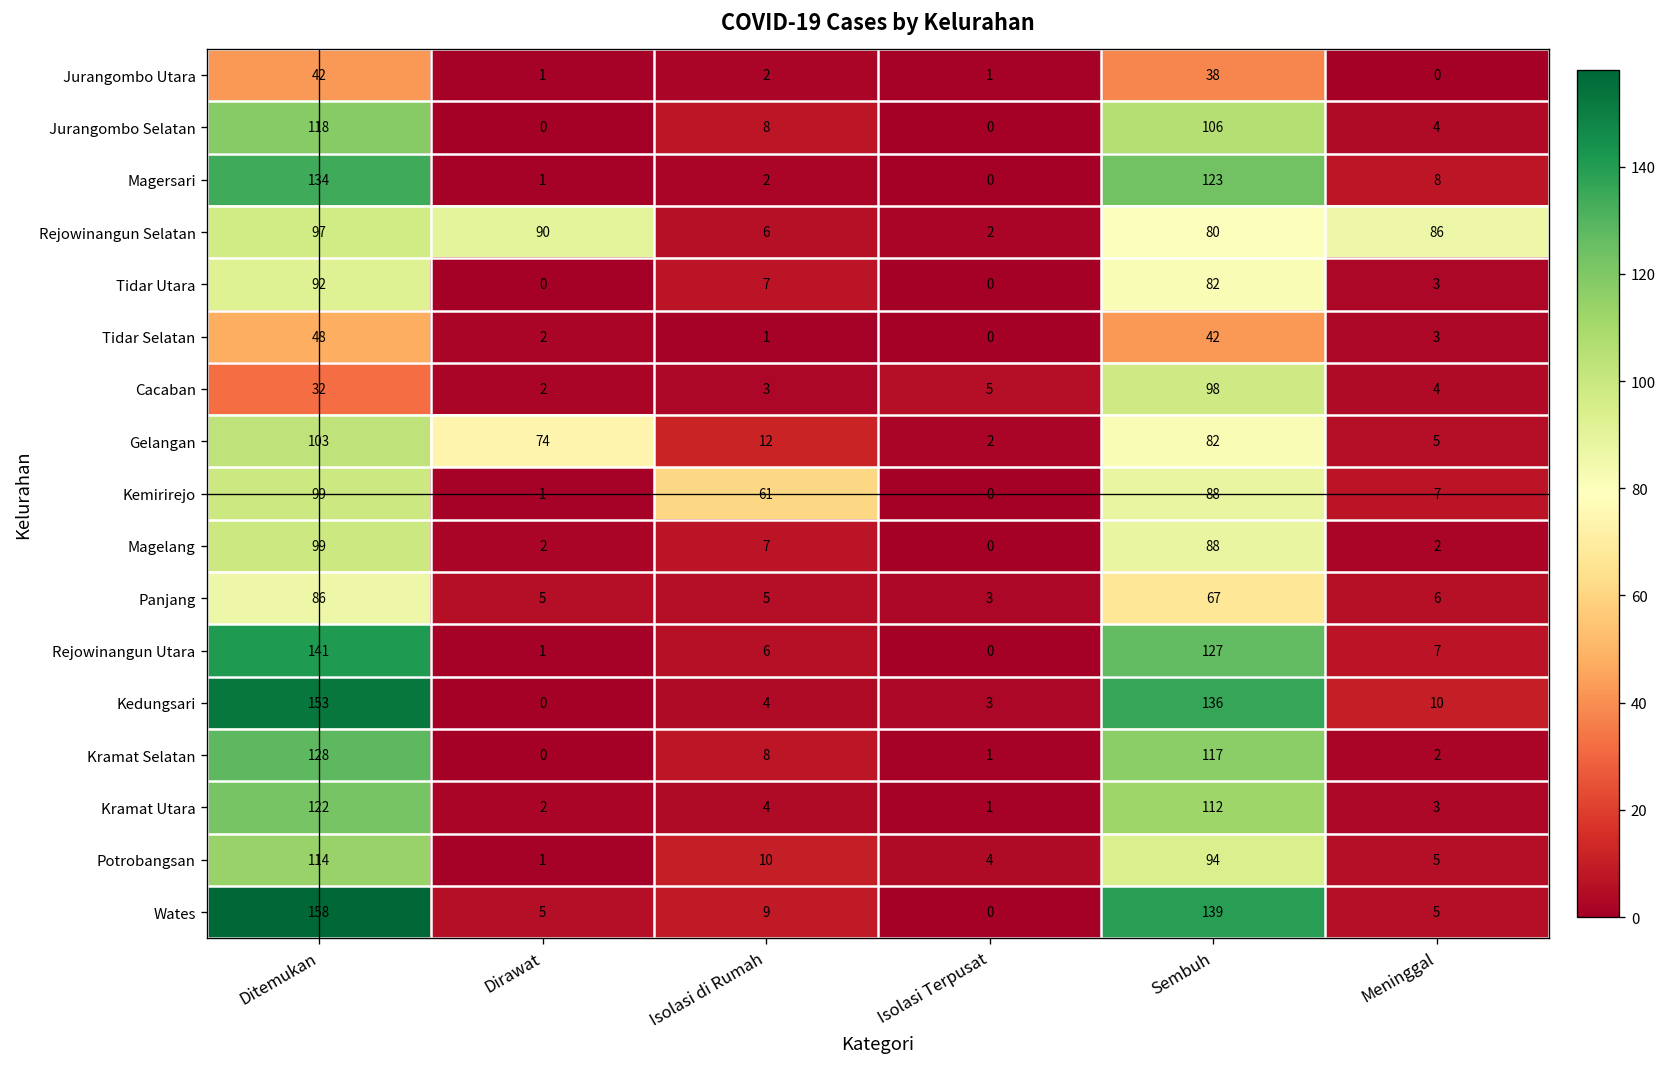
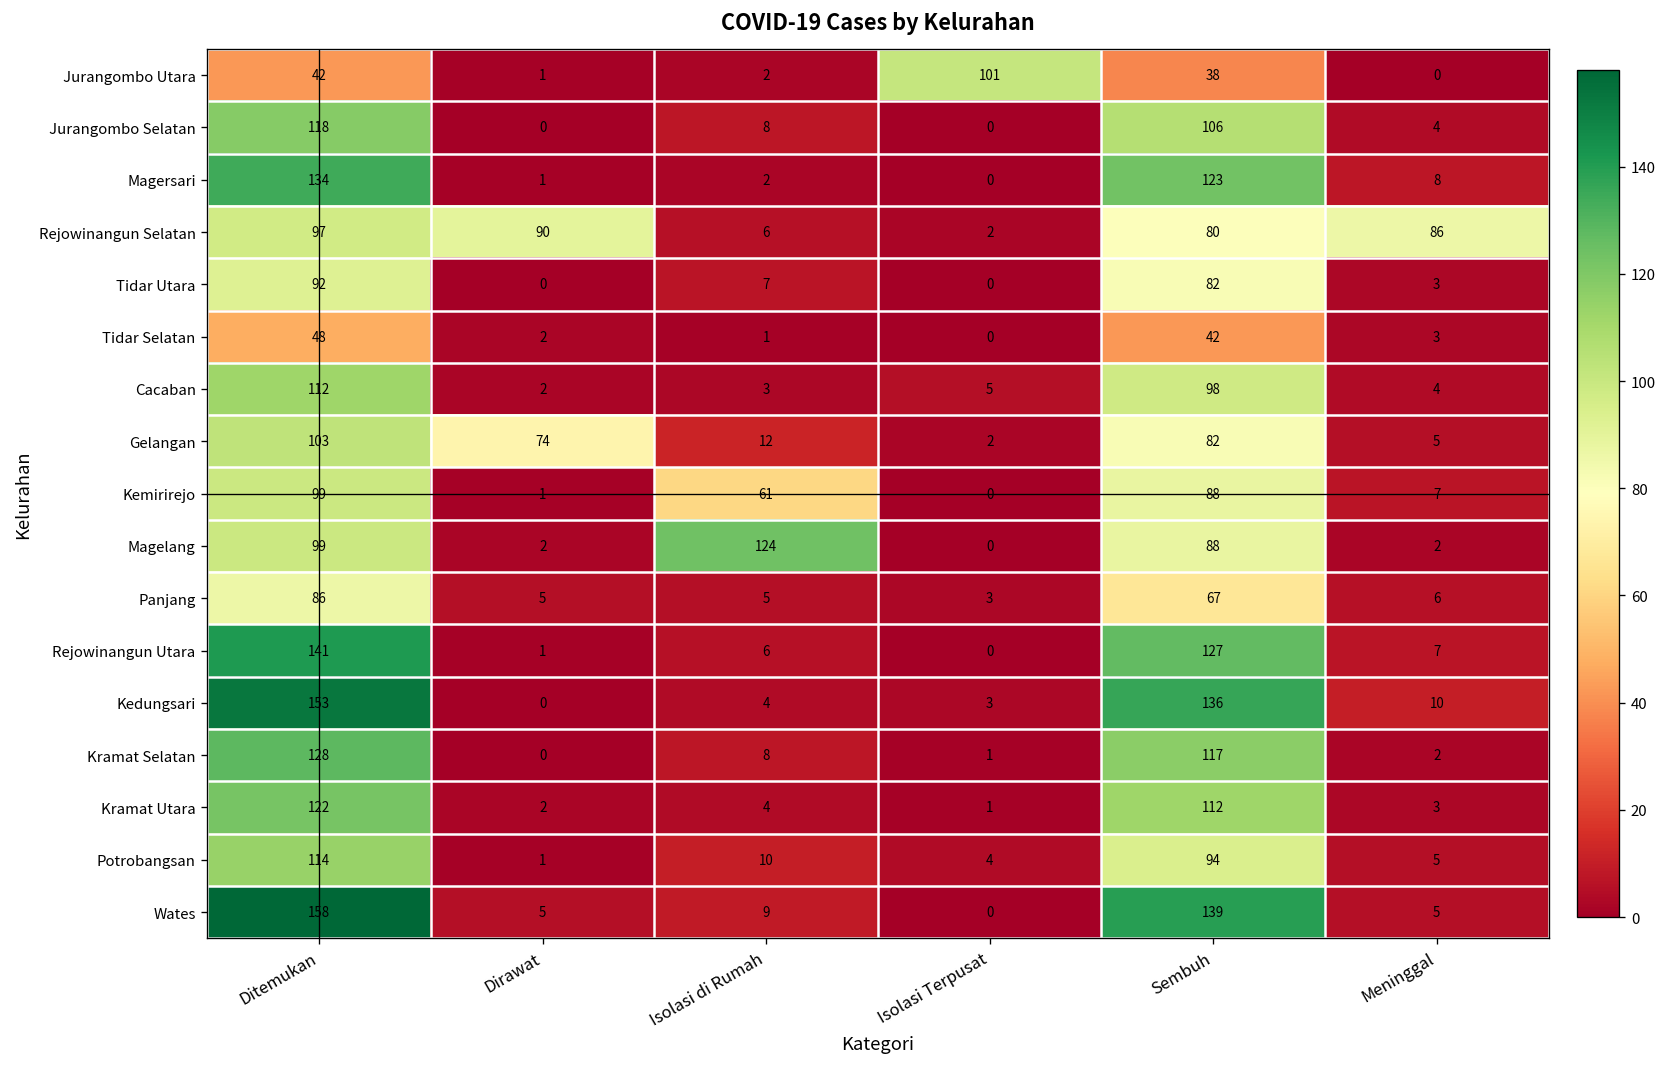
  {
    "Jurangombo Utara": {
      "Ditemukan": 42,
      "Dirawat": 1,
      "Isolasi di Rumah": 2,
-     "Isolasi Terpusat": 1,
+     "Isolasi Terpusat": 101,
      "Sembuh": 38,
      "Meninggal": 0
    },
    "Jurangombo Selatan": {
      "Ditemukan": 118,
      "Dirawat": 0,
      "Isolasi di Rumah": 8,
      "Isolasi Terpusat": 0,
      "Sembuh": 106,
      "Meninggal": 4
    },
    "Magersari": {
      "Ditemukan": 134,
      "Dirawat": 1,
      "Isolasi di Rumah": 2,
      "Isolasi Terpusat": 0,
      "Sembuh": 123,
      "Meninggal": 8
    },
    "Rejowinangun Selatan": {
      "Ditemukan": 97,
      "Dirawat": 90,
      "Isolasi di Rumah": 6,
      "Isolasi Terpusat": 2,
      "Sembuh": 80,
      "Meninggal": 86
    },
    "Tidar Utara": {
      "Ditemukan": 92,
      "Dirawat": 0,
      "Isolasi di Rumah": 7,
      "Isolasi Terpusat": 0,
      "Sembuh": 82,
      "Meninggal": 3
    },
    "Tidar Selatan": {
      "Ditemukan": 48,
      "Dirawat": 2,
      "Isolasi di Rumah": 1,
      "Isolasi Terpusat": 0,
      "Sembuh": 42,
      "Meninggal": 3
    },
    "Cacaban": {
-     "Ditemukan": 32,
+     "Ditemukan": 112,
      "Dirawat": 2,
      "Isolasi di Rumah": 3,
      "Isolasi Terpusat": 5,
      "Sembuh": 98,
      "Meninggal": 4
    },
    "Gelangan": {
      "Ditemukan": 103,
      "Dirawat": 74,
      "Isolasi di Rumah": 12,
      "Isolasi Terpusat": 2,
      "Sembuh": 82,
      "Meninggal": 5
    },
    "Kemirirejo": {
      "Ditemukan": 99,
      "Dirawat": 1,
      "Isolasi di Rumah": 61,
      "Isolasi Terpusat": 0,
      "Sembuh": 88,
      "Meninggal": 7
    },
    "Magelang": {
      "Ditemukan": 99,
      "Dirawat": 2,
-     "Isolasi di Rumah": 7,
+     "Isolasi di Rumah": 124,
      "Isolasi Terpusat": 0,
      "Sembuh": 88,
      "Meninggal": 2
    },
    "Panjang": {
      "Ditemukan": 86,
      "Dirawat": 5,
      "Isolasi di Rumah": 5,
      "Isolasi Terpusat": 3,
      "Sembuh": 67,
      "Meninggal": 6
    },
    "Rejowinangun Utara": {
      "Ditemukan": 141,
      "Dirawat": 1,
      "Isolasi di Rumah": 6,
      "Isolasi Terpusat": 0,
      "Sembuh": 127,
      "Meninggal": 7
    },
    "Kedungsari": {
      "Ditemukan": 153,
      "Dirawat": 0,
      "Isolasi di Rumah": 4,
      "Isolasi Terpusat": 3,
      "Sembuh": 136,
      "Meninggal": 10
    },
    "Kramat Selatan": {
      "Ditemukan": 128,
      "Dirawat": 0,
      "Isolasi di Rumah": 8,
      "Isolasi Terpusat": 1,
      "Sembuh": 117,
      "Meninggal": 2
    },
    "Kramat Utara": {
      "Ditemukan": 122,
      "Dirawat": 2,
      "Isolasi di Rumah": 4,
      "Isolasi Terpusat": 1,
      "Sembuh": 112,
      "Meninggal": 3
    },
    "Potrobangsan": {
      "Ditemukan": 114,
      "Dirawat": 1,
      "Isolasi di Rumah": 10,
      "Isolasi Terpusat": 4,
      "Sembuh": 94,
      "Meninggal": 5
    },
    "Wates": {
      "Ditemukan": 158,
      "Dirawat": 5,
      "Isolasi di Rumah": 9,
      "Isolasi Terpusat": 0,
      "Sembuh": 139,
      "Meninggal": 5
    }
  }
